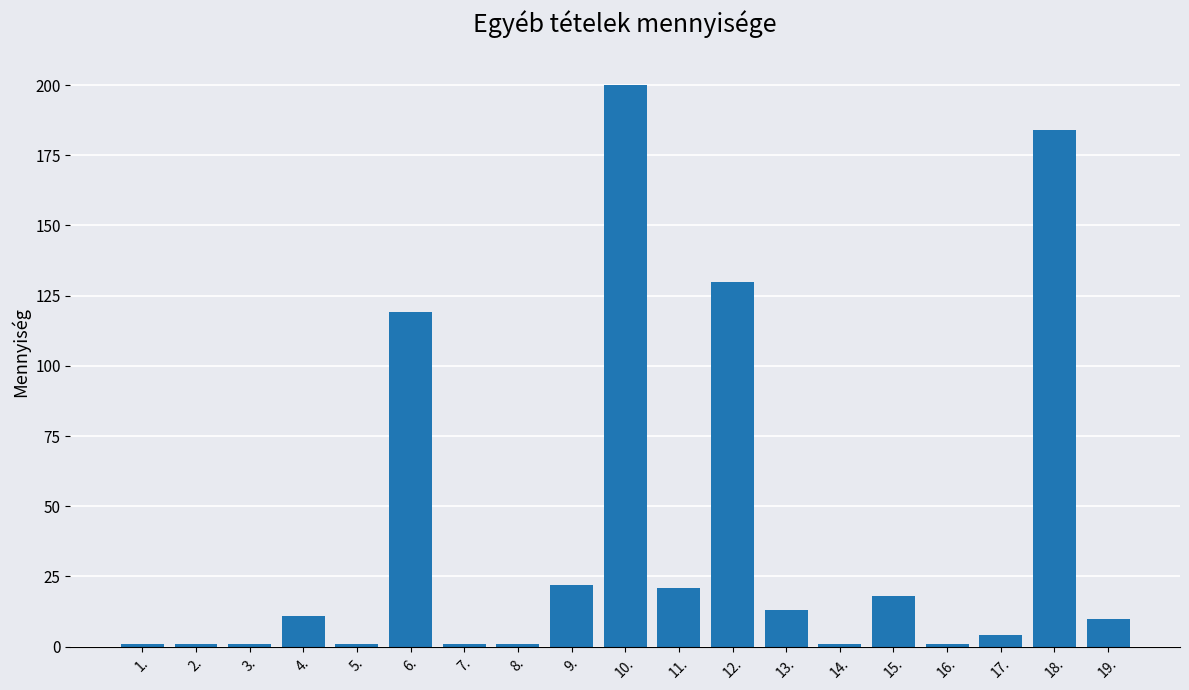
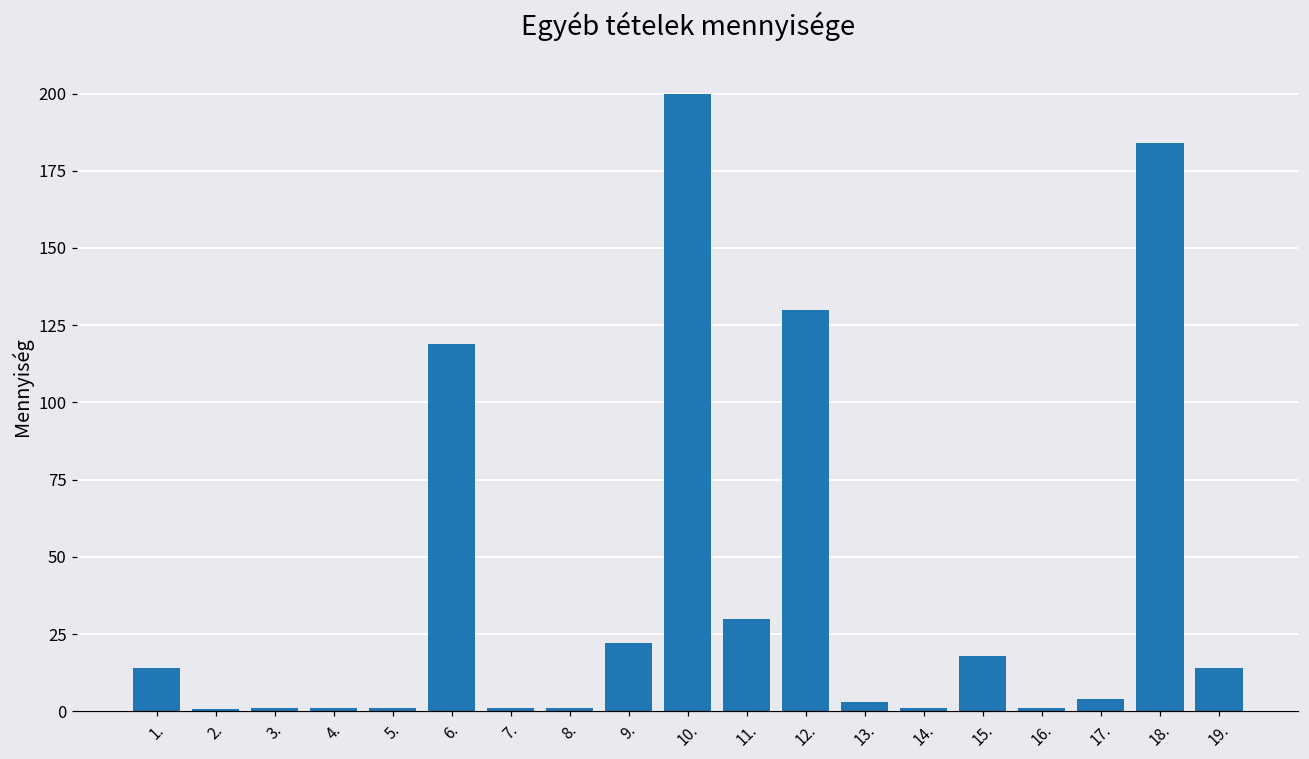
  {
-   "1.": 1,
+   "1.": 14,
    "3.": 1,
-   "4.": 11,
+   "4.": 1,
    "5.": 1,
    "6.": 119,
    "7.": 1,
    "8.": 1,
    "9.": 22,
    "10.": 200,
-   "11.": 21,
+   "11.": 30,
    "12.": 130,
-   "13.": 13,
+   "13.": 3,
    "14.": 1,
    "15.": 18,
    "16.": 1,
    "17.": 4,
    "18.": 184,
-   "19.": 10
+   "19.": 14
  }
